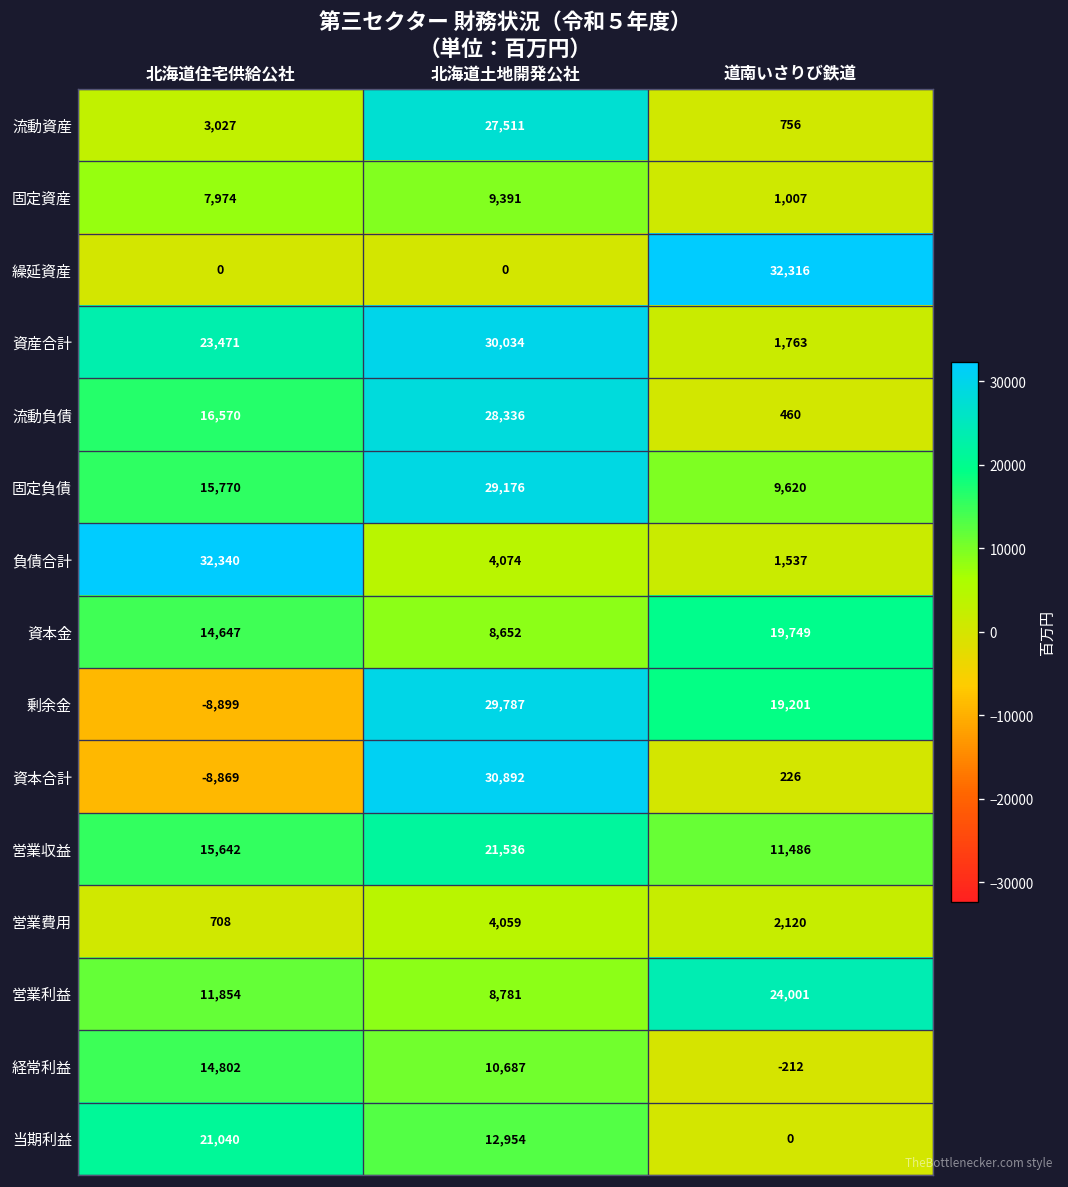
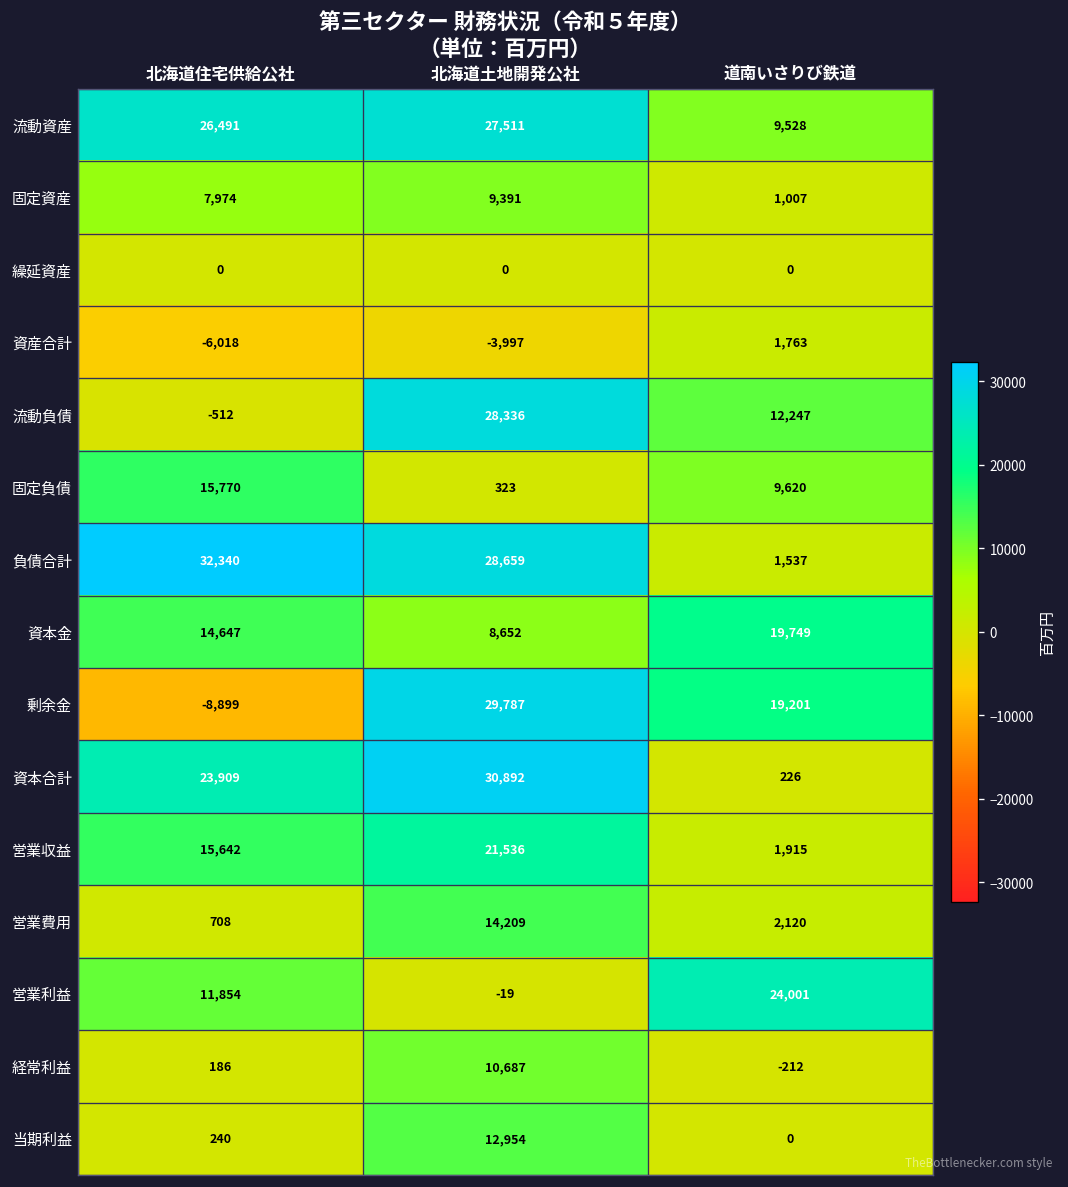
  {
    "流動資産": {
-     "北海道住宅供給公社": "3,027",
+     "北海道住宅供給公社": "26,491",
      "北海道土地開発公社": "27,511",
-     "道南いさりび鉄道": "756"
+     "道南いさりび鉄道": "9,528"
    },
    "固定資産": {
      "北海道住宅供給公社": "7,974",
      "北海道土地開発公社": "9,391",
      "道南いさりび鉄道": "1,007"
    },
    "繰延資産": {
      "北海道住宅供給公社": "0",
      "北海道土地開発公社": "0",
-     "道南いさりび鉄道": "32,316"
+     "道南いさりび鉄道": "0"
    },
    "資産合計": {
-     "北海道住宅供給公社": "23,471",
-     "北海道土地開発公社": "30,034",
+     "北海道住宅供給公社": "-6,018",
+     "北海道土地開発公社": "-3,997",
      "道南いさりび鉄道": "1,763"
    },
    "流動負債": {
-     "北海道住宅供給公社": "16,570",
+     "北海道住宅供給公社": "-512",
      "北海道土地開発公社": "28,336",
-     "道南いさりび鉄道": "460"
+     "道南いさりび鉄道": "12,247"
    },
    "固定負債": {
      "北海道住宅供給公社": "15,770",
-     "北海道土地開発公社": "29,176",
+     "北海道土地開発公社": "323",
      "道南いさりび鉄道": "9,620"
    },
    "負債合計": {
      "北海道住宅供給公社": "32,340",
-     "北海道土地開発公社": "4,074",
+     "北海道土地開発公社": "28,659",
      "道南いさりび鉄道": "1,537"
    },
    "資本金": {
      "北海道住宅供給公社": "14,647",
      "北海道土地開発公社": "8,652",
      "道南いさりび鉄道": "19,749"
    },
    "剰余金": {
      "北海道住宅供給公社": "-8,899",
      "北海道土地開発公社": "29,787",
      "道南いさりび鉄道": "19,201"
    },
    "資本合計": {
-     "北海道住宅供給公社": "-8,869",
+     "北海道住宅供給公社": "23,909",
      "北海道土地開発公社": "30,892",
      "道南いさりび鉄道": "226"
    },
    "営業収益": {
      "北海道住宅供給公社": "15,642",
      "北海道土地開発公社": "21,536",
-     "道南いさりび鉄道": "11,486"
+     "道南いさりび鉄道": "1,915"
    },
    "営業費用": {
      "北海道住宅供給公社": "708",
-     "北海道土地開発公社": "4,059",
+     "北海道土地開発公社": "14,209",
      "道南いさりび鉄道": "2,120"
    },
    "営業利益": {
      "北海道住宅供給公社": "11,854",
-     "北海道土地開発公社": "8,781",
+     "北海道土地開発公社": "-19",
      "道南いさりび鉄道": "24,001"
    },
    "経常利益": {
-     "北海道住宅供給公社": "14,802",
+     "北海道住宅供給公社": "186",
      "北海道土地開発公社": "10,687",
      "道南いさりび鉄道": "-212"
    },
    "当期利益": {
-     "北海道住宅供給公社": "21,040",
+     "北海道住宅供給公社": "240",
      "北海道土地開発公社": "12,954",
      "道南いさりび鉄道": "0"
    }
  }
